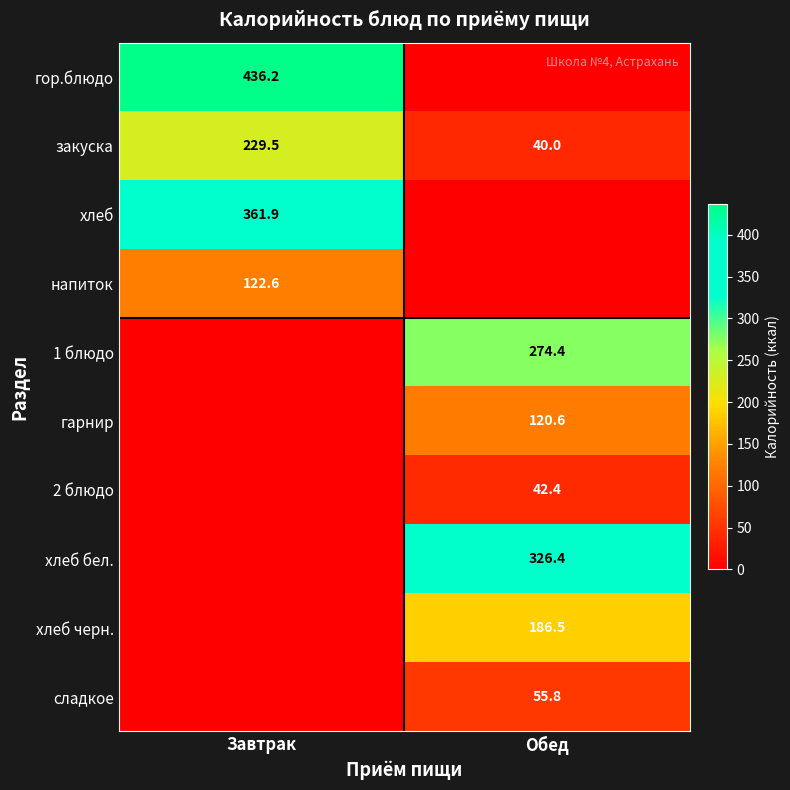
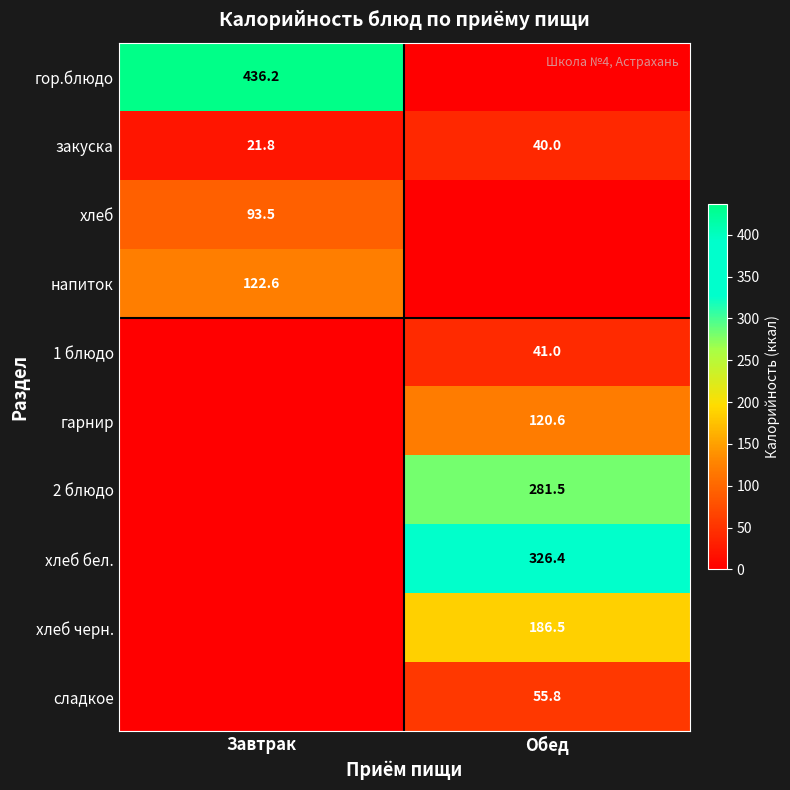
  {
    "гор.блюдо": {
      "Завтрак": "436.2",
      "Обед": "4,"
    },
    "закуска": {
-     "Завтрак": "229.5",
+     "Завтрак": "21.8",
      "Обед": "40.0"
    },
    "хлеб": {
-     "Завтрак": "361.9"
+     "Завтрак": "93.5"
    },
    "напиток": {
      "Завтрак": "122.6"
    },
    "1 блюдо": {
-     "Обед": "274.4"
+     "Обед": "41.0"
    },
    "гарнир": {
      "Обед": "120.6"
    },
    "2 блюдо": {
-     "Обед": "42.4"
+     "Обед": "281.5"
    },
    "хлеб бел.": {
      "Обед": "326.4"
    },
    "хлеб черн.": {
      "Обед": "186.5"
    },
    "сладкое": {
      "Обед": "55.8"
    }
  }
